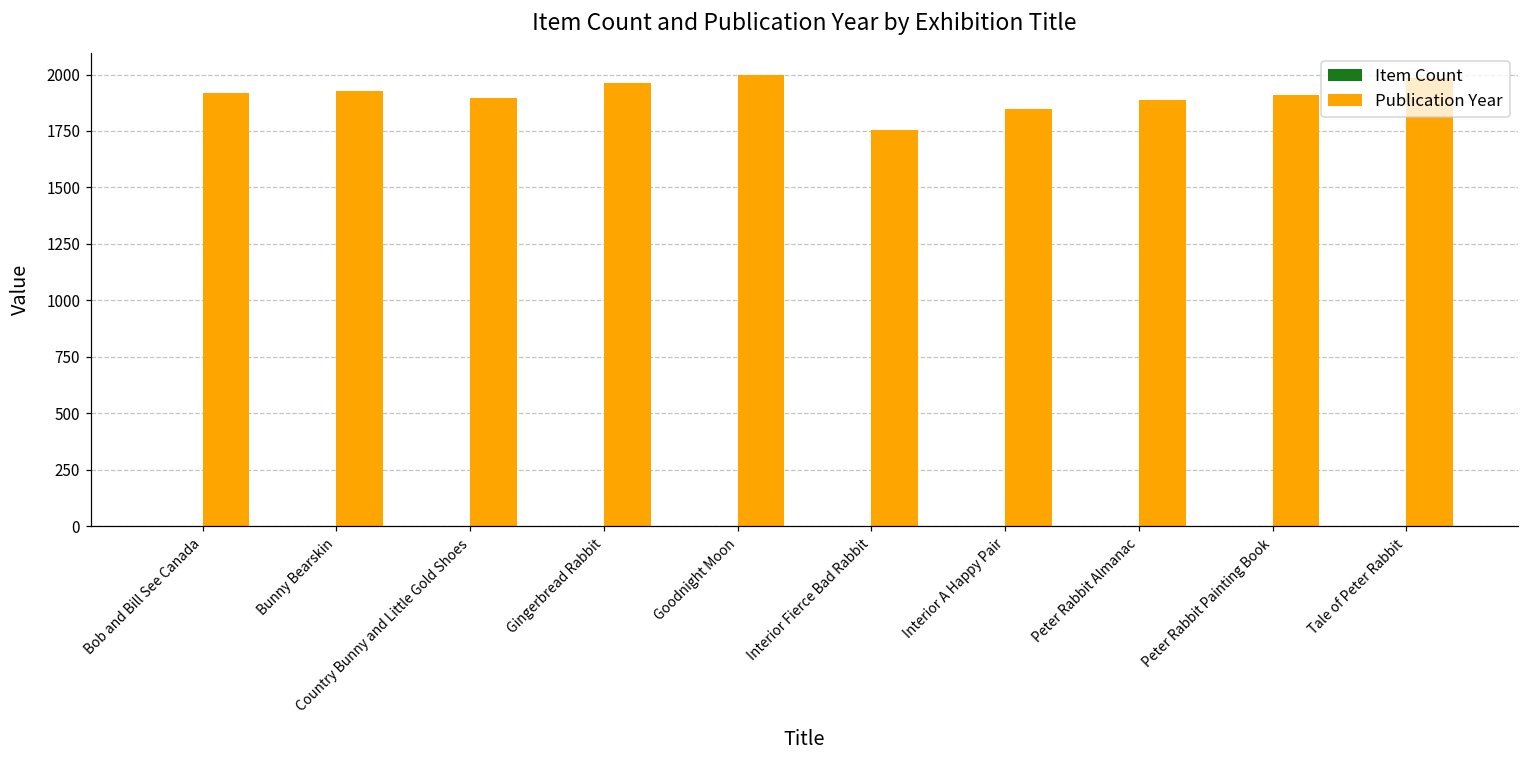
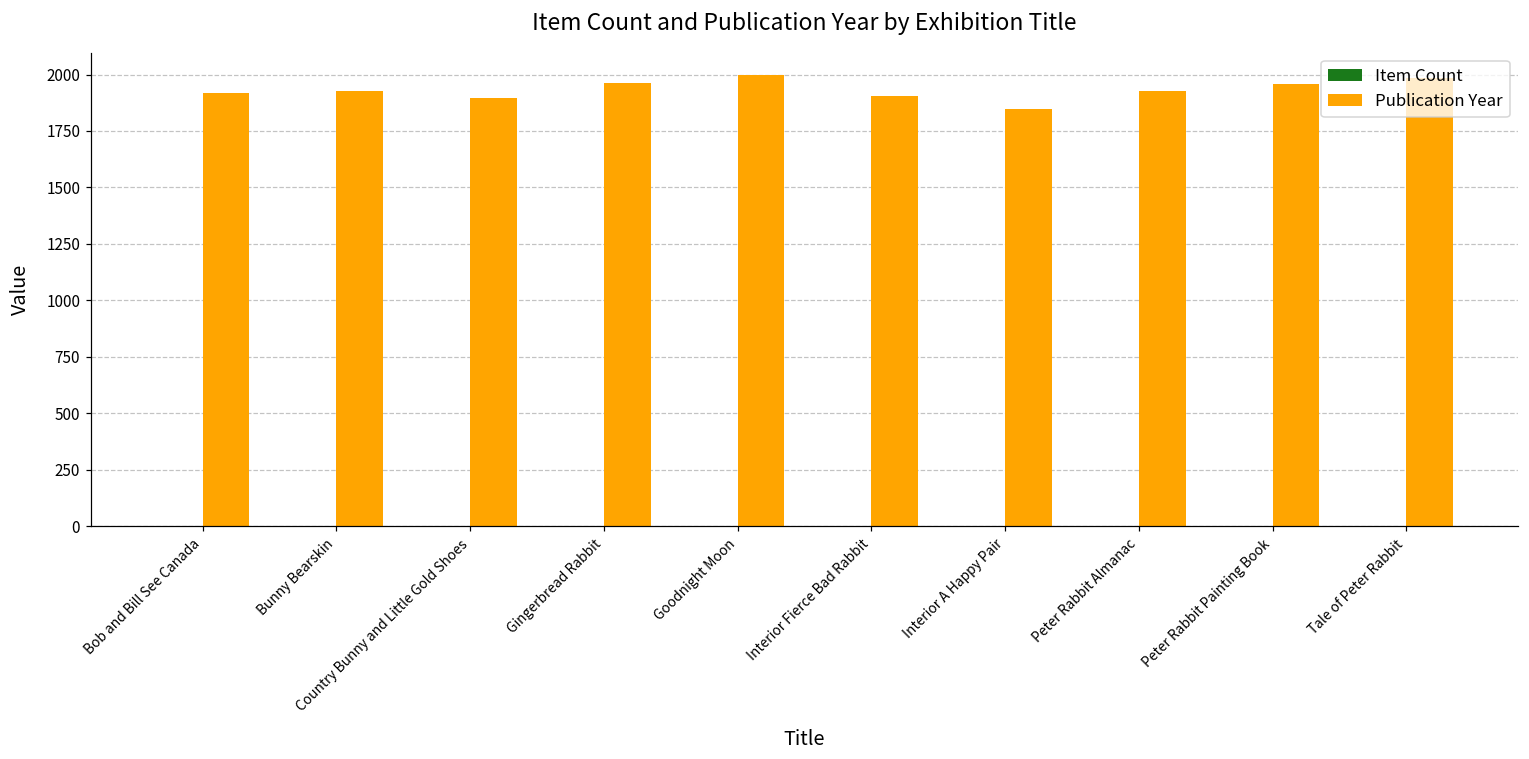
  {
    "Publication Year": {
      "Bob and Bill See Canada": 1920,
      "Bunny Bearskin": 1930,
      "Country Bunny and Little Gold Shoes": 1900,
      "Gingerbread Rabbit": 1960,
      "Goodnight Moon": 2000,
-     "Interior Fierce Bad Rabbit": 1750,
+     "Interior Fierce Bad Rabbit": 1910,
      "Interior A Happy Pair": 1850,
-     "Peter Rabbit Almanac": 1890,
-     "Peter Rabbit Painting Book": 1910
+     "Peter Rabbit Almanac": 1930,
+     "Peter Rabbit Painting Book": 1960
    }
  }
